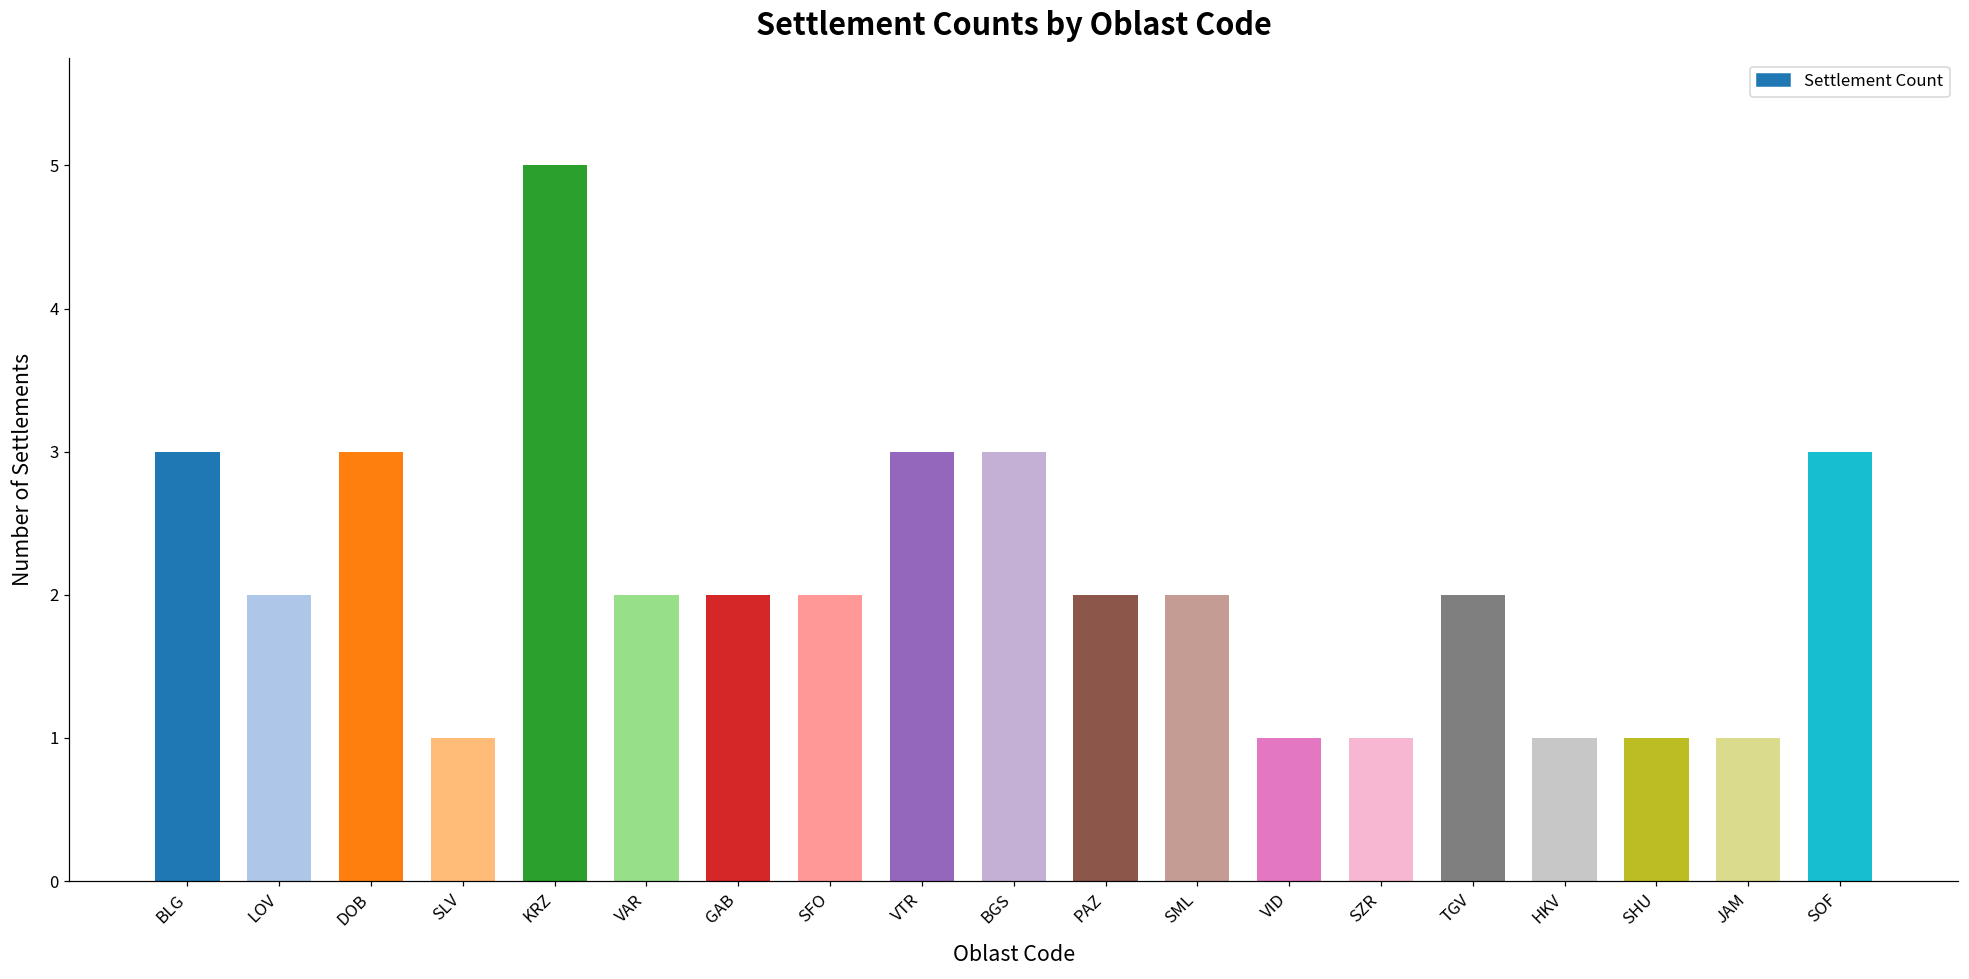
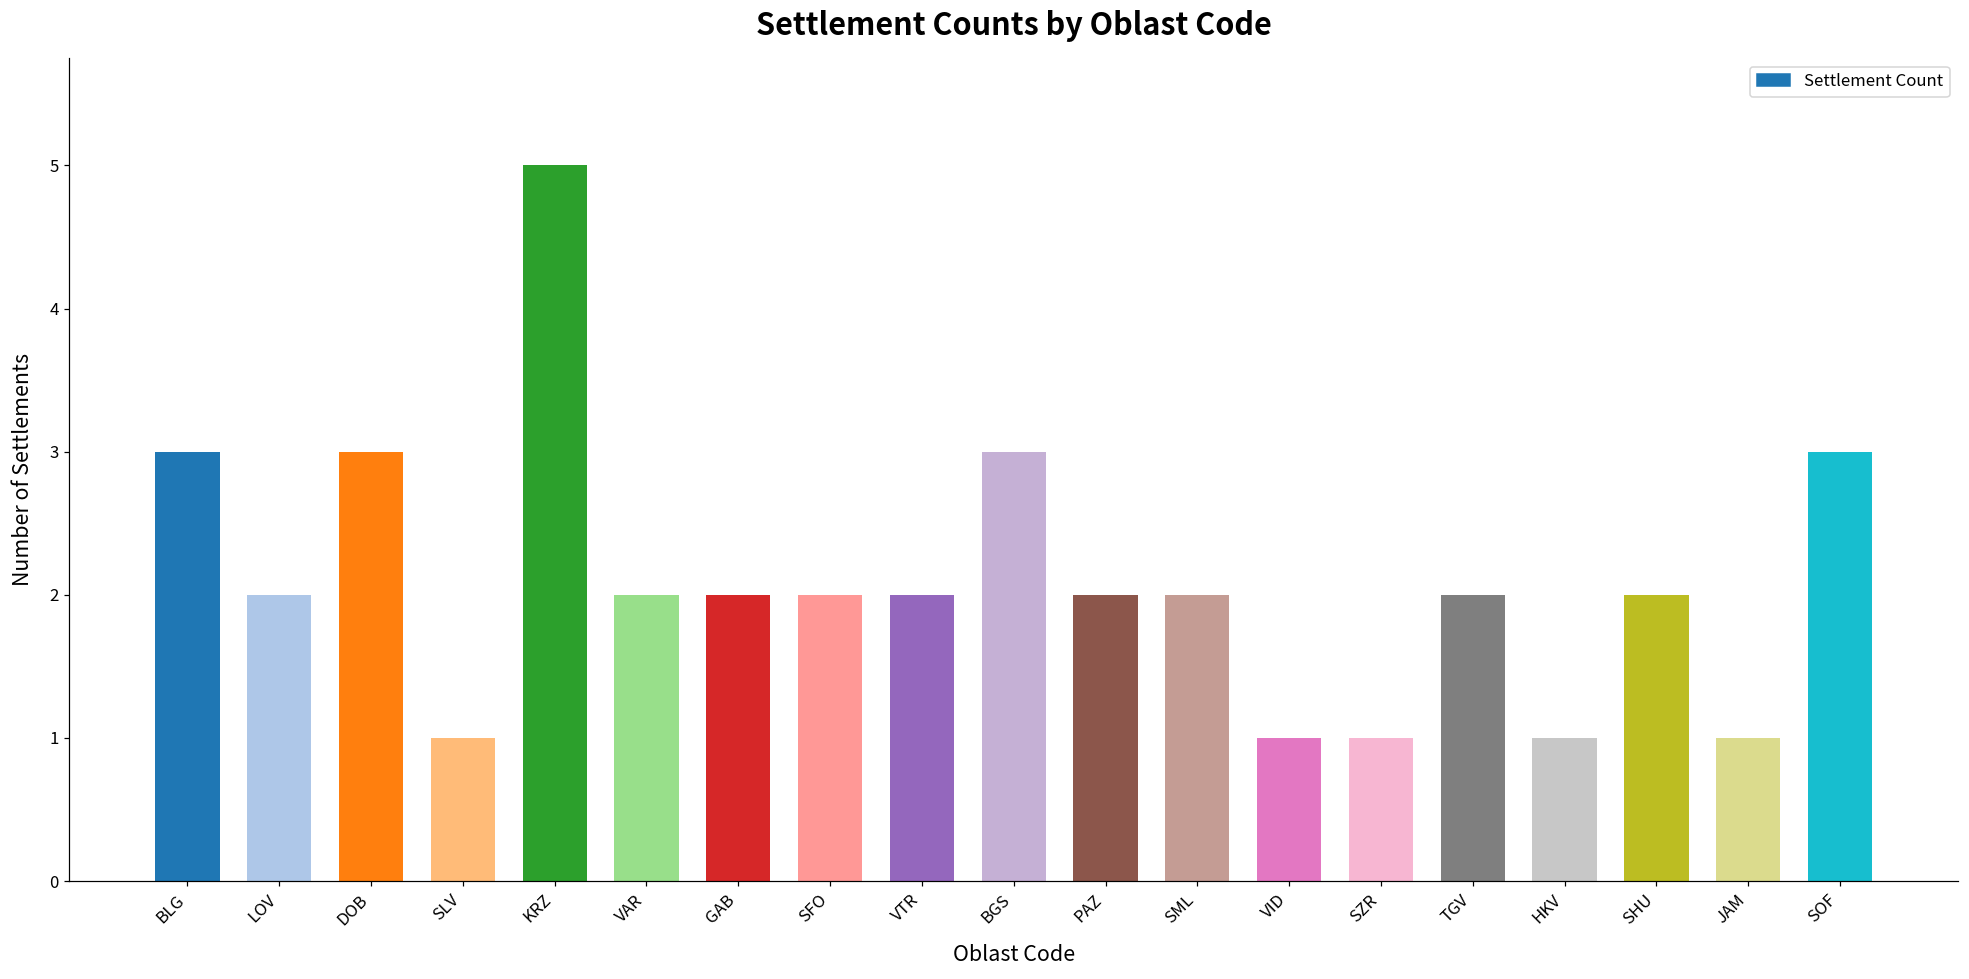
  {
    "BLG": 3,
    "LOV": 2,
    "DOB": 3,
    "SLV": 1,
    "KRZ": 5,
    "VAR": 2,
    "GAB": 2,
    "SFO": 2,
-   "VTR": 3,
+   "VTR": 2,
    "BGS": 3,
    "PAZ": 2,
    "SML": 2,
    "VID": 1,
    "SZR": 1,
    "TGV": 2,
    "HKV": 1,
-   "SHU": 1,
+   "SHU": 2,
    "JAM": 1,
    "SOF": 3
  }
